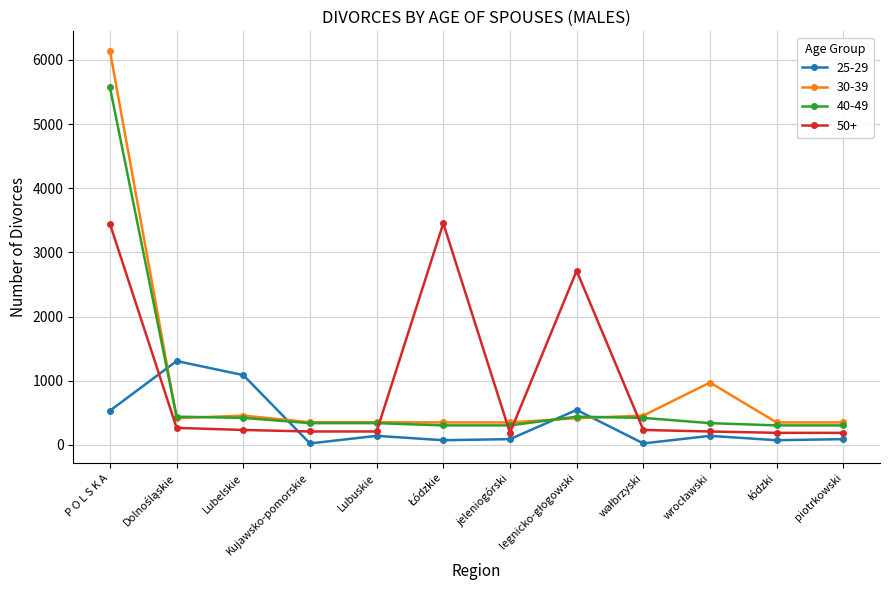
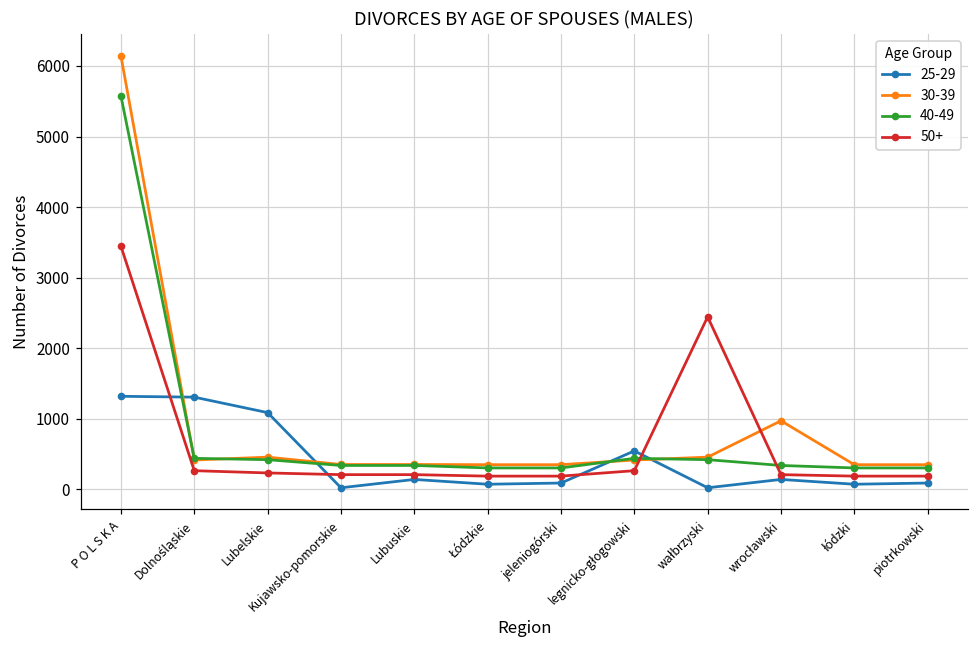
  {
    "25-29": {
-     "P O L S K A": 500,
+     "P O L S K A": 1300,
      "Dolnośląskie": 1300,
      "Lubelskie": 1100,
      "Kujawsko-pomorskie": 0,
      "Lubuskie": 100,
      "Łódzkie": 100,
      "jeleniogórski": 100,
      "legnicko-głogowski": 500,
      "wałbrzyski": 0,
      "wrocławski": 100,
      "łódzki": 100,
      "piotrkowski": 100
    },
    "30-39": {
      "P O L S K A": 6100,
      "Łódzkie": 400,
      "jeleniogórski": 400,
      "wrocławski": 1000,
      "łódzki": 400,
      "piotrkowski": 400
    },
    "40-49": {
      "P O L S K A": 5600,
      "Łódzkie": 300,
      "jeleniogórski": 300,
      "wrocławski": 300,
      "łódzki": 300,
      "piotrkowski": 300
    },
    "50+": {
      "P O L S K A": 3400,
      "Dolnośląskie": 300,
      "Lubelskie": 200,
      "Kujawsko-pomorskie": 200,
      "Lubuskie": 200,
-     "Łódzkie": 3500,
+     "Łódzkie": 200,
      "jeleniogórski": 200,
-     "legnicko-głogowski": 2700,
-     "wałbrzyski": 200,
+     "legnicko-głogowski": 300,
+     "wałbrzyski": 2400,
      "wrocławski": 200,
      "łódzki": 200,
      "piotrkowski": 200
    }
  }
